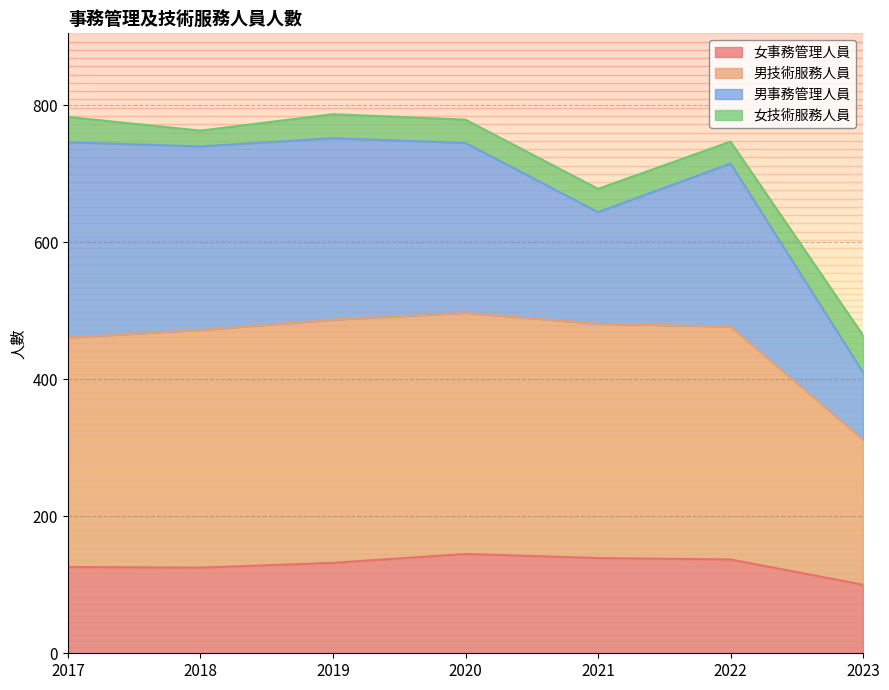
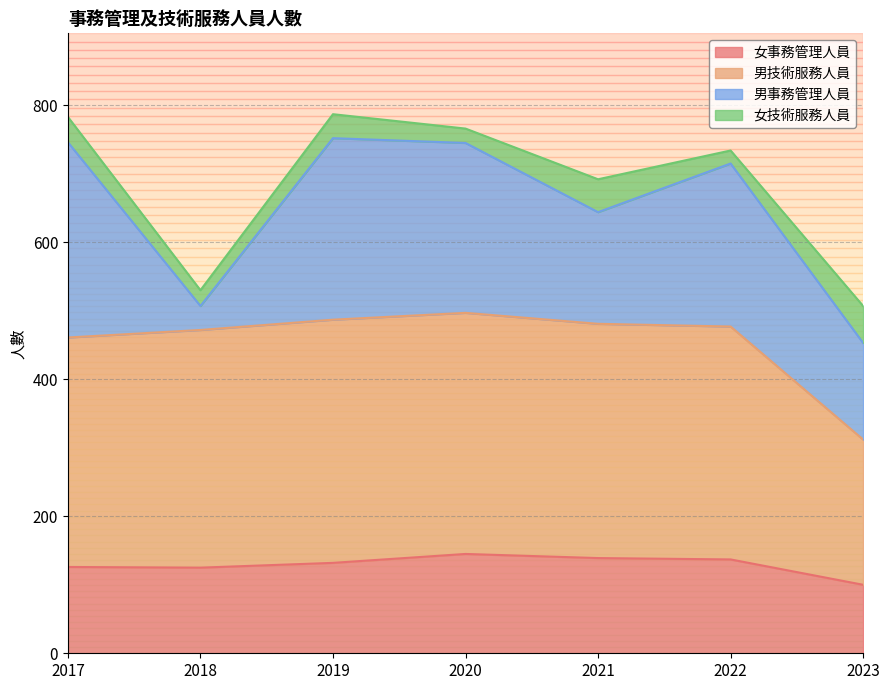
  {
    "男事務管理人員": {
      "2017": 290,
-     "2018": 270,
+     "2018": 40,
      "2019": 270,
      "2020": 250,
      "2021": 160,
      "2022": 240,
-     "2023": 100
+     "2023": 140
    },
    "女技術服務人員": {
      "2017": 40,
      "2018": 20,
      "2019": 40,
-     "2020": 30,
-     "2021": 30,
-     "2022": 30,
+     "2020": 20,
+     "2021": 50,
+     "2022": 20,
      "2023": 50
    }
  }
